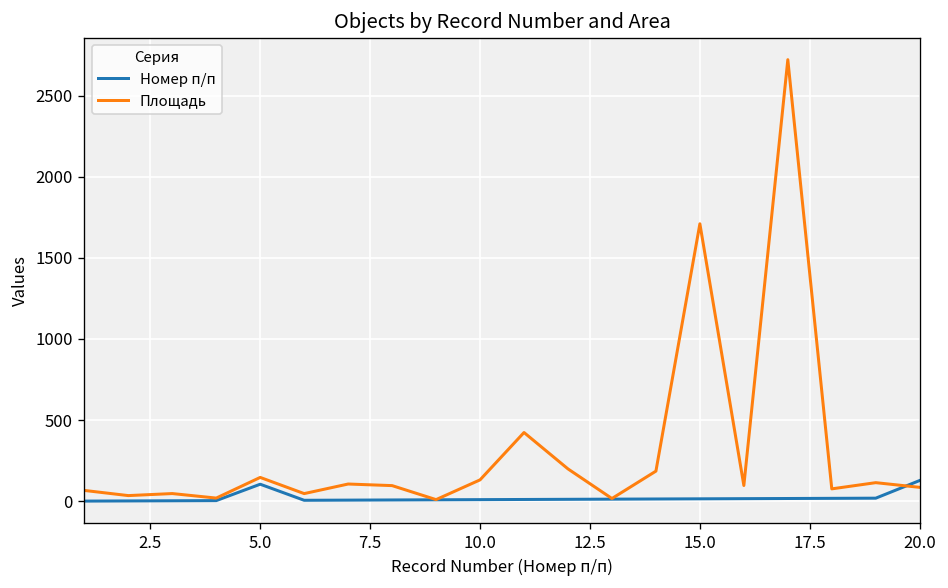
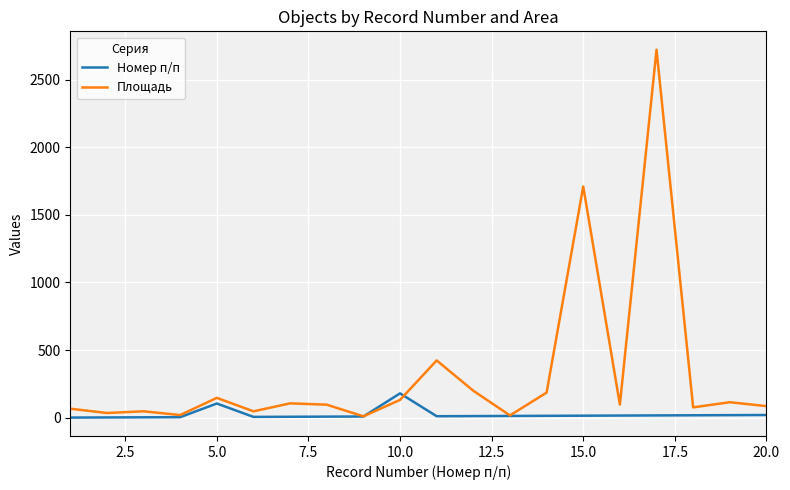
  {
    "Номер п/п": {
      "5.0": 110,
-     "10.0": 10,
+     "10.0": 180,
      "15.0": 20,
-     "20.0": 130
+     "20.0": 20
    },
    "Площадь": {
      "5.0": 150,
      "10.0": 130,
      "15.0": 1710,
      "20.0": 90
    }
  }
